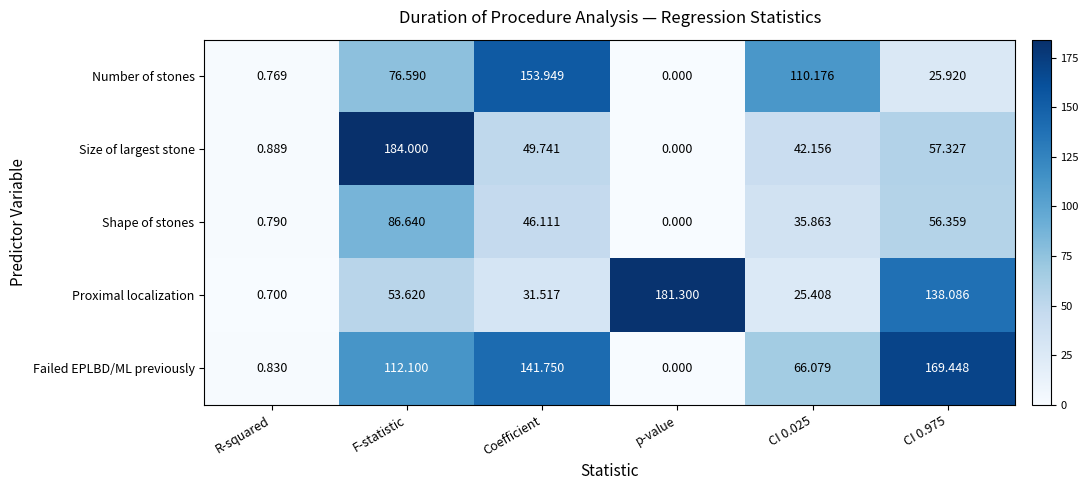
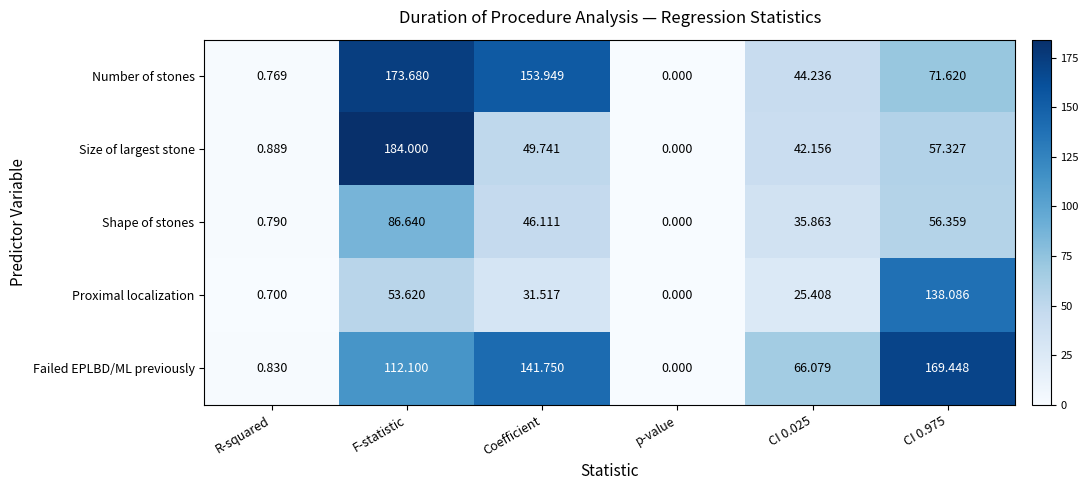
  {
    "Number of stones": {
      "R-squared": 0.769,
-     "F-statistic": 76.590,
+     "F-statistic": 173.680,
      "Coefficient": 153.949,
      "p-value": 0.000,
-     "CI 0.025": 110.176,
-     "CI 0.975": 25.920
+     "CI 0.025": 44.236,
+     "CI 0.975": 71.620
    },
    "Size of largest stone": {
      "R-squared": 0.889,
      "F-statistic": 184.000,
      "Coefficient": 49.741,
      "p-value": 0.000,
      "CI 0.025": 42.156,
      "CI 0.975": 57.327
    },
    "Shape of stones": {
      "R-squared": 0.790,
      "F-statistic": 86.640,
      "Coefficient": 46.111,
      "p-value": 0.000,
      "CI 0.025": 35.863,
      "CI 0.975": 56.359
    },
    "Proximal localization": {
      "R-squared": 0.700,
      "F-statistic": 53.620,
      "Coefficient": 31.517,
-     "p-value": 181.300,
+     "p-value": 0.000,
      "CI 0.025": 25.408,
      "CI 0.975": 138.086
    },
    "Failed EPLBD/ML previously": {
      "R-squared": 0.830,
      "F-statistic": 112.100,
      "Coefficient": 141.750,
      "p-value": 0.000,
      "CI 0.025": 66.079,
      "CI 0.975": 169.448
    }
  }
